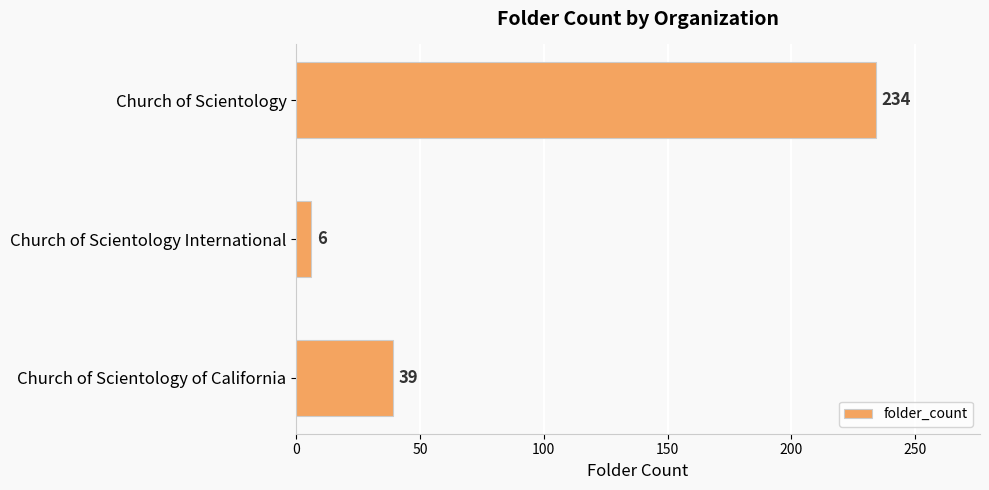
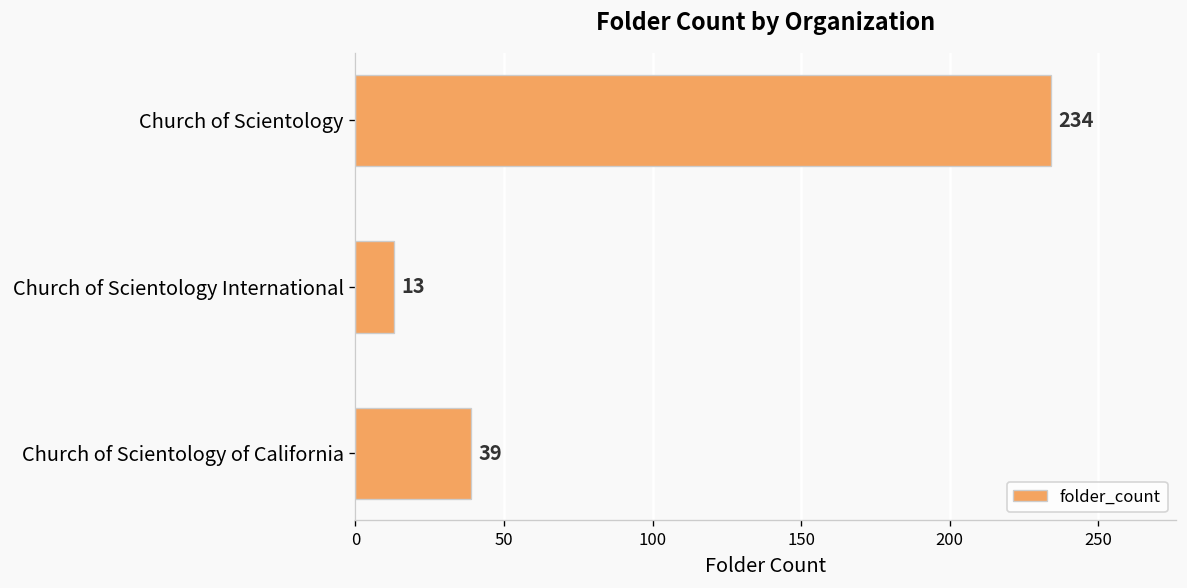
  {
    "Church of Scientology": 234,
-   "Church of Scientology International": 6,
+   "Church of Scientology International": 13,
    "Church of Scientology of California": 39
  }
